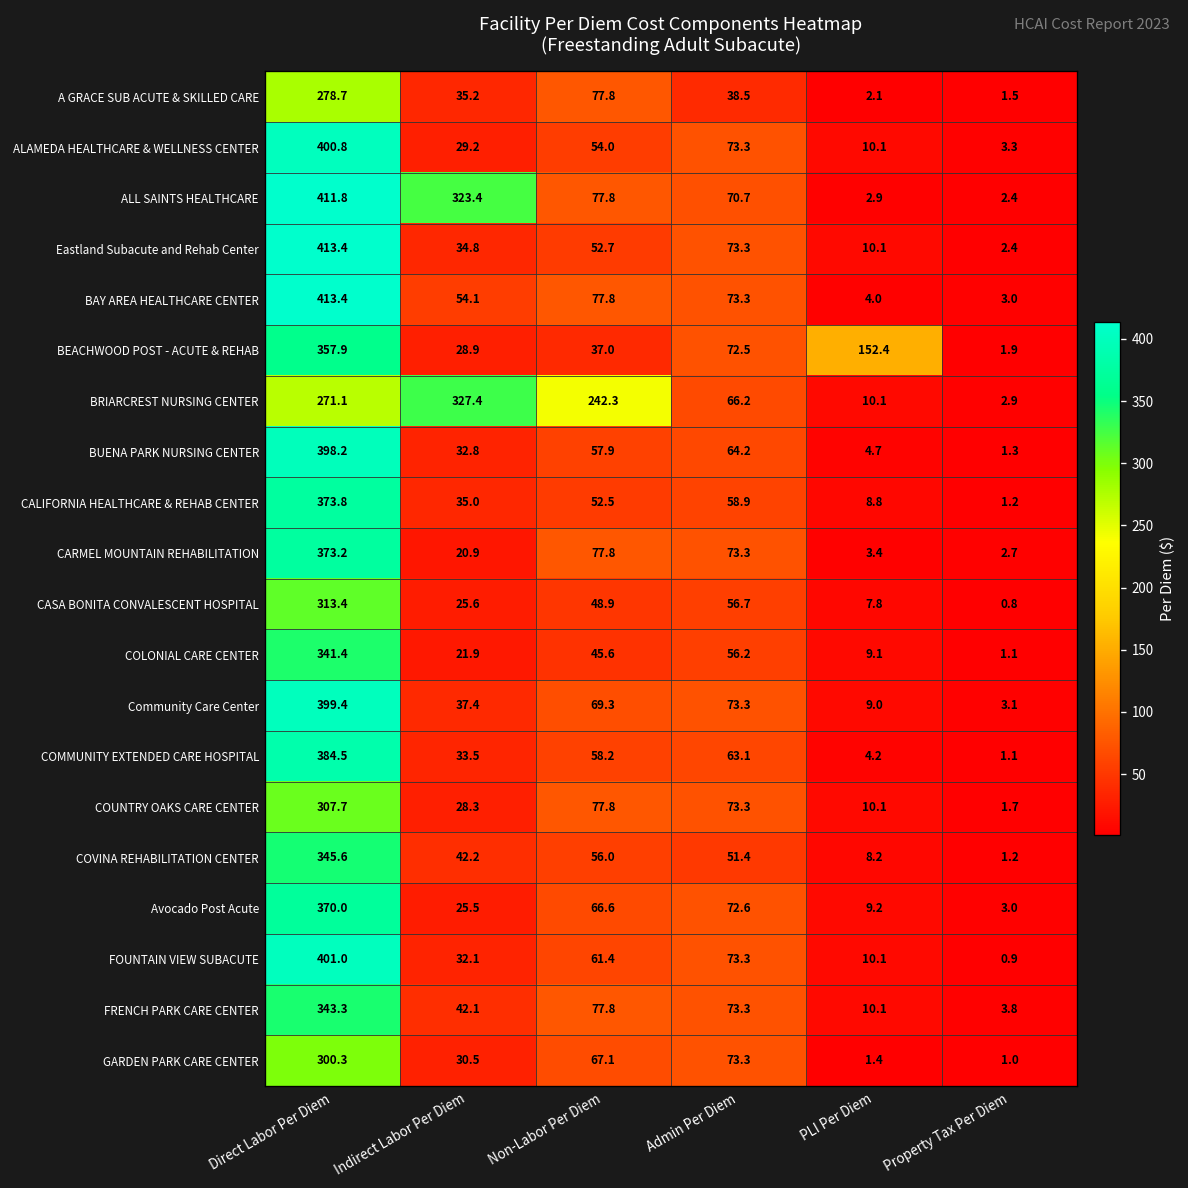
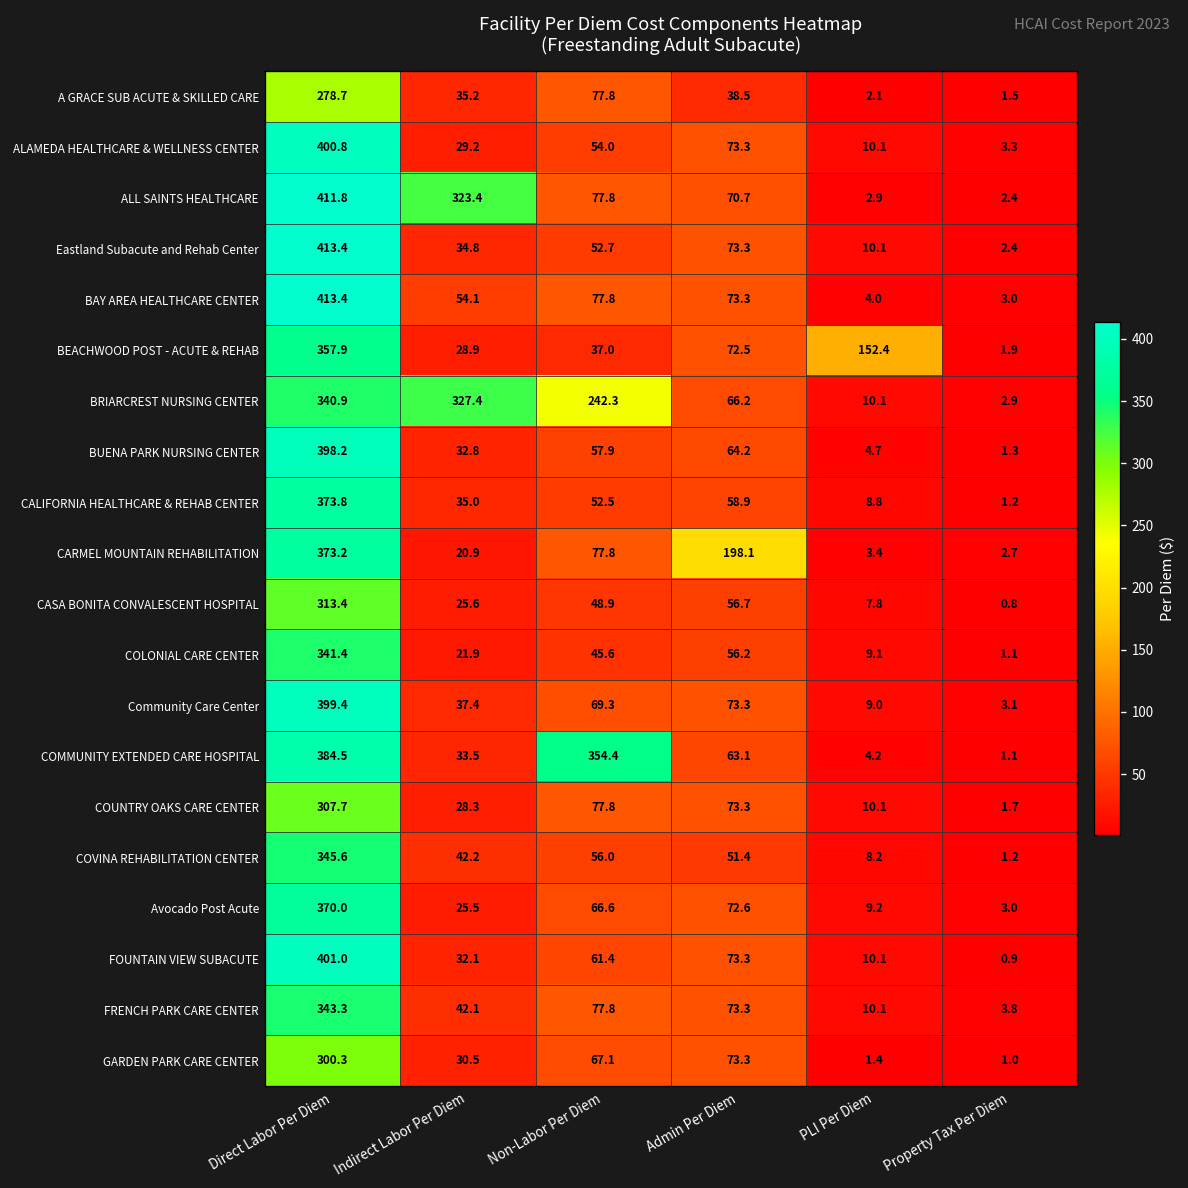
  {
    "A GRACE SUB ACUTE & SKILLED CARE": {
      "Direct Labor Per Diem": 278.7,
      "Indirect Labor Per Diem": 35.2,
      "Non-Labor Per Diem": 77.8,
      "Admin Per Diem": 38.5,
      "PLI Per Diem": 2.1,
      "Property Tax Per Diem": 1.5
    },
    "ALAMEDA HEALTHCARE & WELLNESS CENTER": {
      "Direct Labor Per Diem": 400.8,
      "Indirect Labor Per Diem": 29.2,
      "Non-Labor Per Diem": 54.0,
      "Admin Per Diem": 73.3,
      "PLI Per Diem": 10.1,
      "Property Tax Per Diem": 3.3
    },
    "ALL SAINTS HEALTHCARE": {
      "Direct Labor Per Diem": 411.8,
      "Indirect Labor Per Diem": 323.4,
      "Non-Labor Per Diem": 77.8,
      "Admin Per Diem": 70.7,
      "PLI Per Diem": 2.9,
      "Property Tax Per Diem": 2.4
    },
    "Eastland Subacute and Rehab Center": {
      "Direct Labor Per Diem": 413.4,
      "Indirect Labor Per Diem": 34.8,
      "Non-Labor Per Diem": 52.7,
      "Admin Per Diem": 73.3,
      "PLI Per Diem": 10.1,
      "Property Tax Per Diem": 2.4
    },
    "BAY AREA HEALTHCARE CENTER": {
      "Direct Labor Per Diem": 413.4,
      "Indirect Labor Per Diem": 54.1,
      "Non-Labor Per Diem": 77.8,
      "Admin Per Diem": 73.3,
      "PLI Per Diem": 4.0,
      "Property Tax Per Diem": 3.0
    },
    "BEACHWOOD POST - ACUTE & REHAB": {
      "Direct Labor Per Diem": 357.9,
      "Indirect Labor Per Diem": 28.9,
      "Non-Labor Per Diem": 37.0,
      "Admin Per Diem": 72.5,
      "PLI Per Diem": 152.4,
      "Property Tax Per Diem": 1.9
    },
    "BRIARCREST NURSING CENTER": {
-     "Direct Labor Per Diem": 271.1,
+     "Direct Labor Per Diem": 340.9,
      "Indirect Labor Per Diem": 327.4,
      "Non-Labor Per Diem": 242.3,
      "Admin Per Diem": 66.2,
      "PLI Per Diem": 10.1,
      "Property Tax Per Diem": 2.9
    },
    "BUENA PARK NURSING CENTER": {
      "Direct Labor Per Diem": 398.2,
      "Indirect Labor Per Diem": 32.8,
      "Non-Labor Per Diem": 57.9,
      "Admin Per Diem": 64.2,
      "PLI Per Diem": 4.7,
      "Property Tax Per Diem": 1.3
    },
    "CALIFORNIA HEALTHCARE & REHAB CENTER": {
      "Direct Labor Per Diem": 373.8,
      "Indirect Labor Per Diem": 35.0,
      "Non-Labor Per Diem": 52.5,
      "Admin Per Diem": 58.9,
      "PLI Per Diem": 8.8,
      "Property Tax Per Diem": 1.2
    },
    "CARMEL MOUNTAIN REHABILITATION": {
      "Direct Labor Per Diem": 373.2,
      "Indirect Labor Per Diem": 20.9,
      "Non-Labor Per Diem": 77.8,
-     "Admin Per Diem": 73.3,
+     "Admin Per Diem": 198.1,
      "PLI Per Diem": 3.4,
      "Property Tax Per Diem": 2.7
    },
    "CASA BONITA CONVALESCENT HOSPITAL": {
      "Direct Labor Per Diem": 313.4,
      "Indirect Labor Per Diem": 25.6,
      "Non-Labor Per Diem": 48.9,
      "Admin Per Diem": 56.7,
      "PLI Per Diem": 7.8,
      "Property Tax Per Diem": 0.8
    },
    "COLONIAL CARE CENTER": {
      "Direct Labor Per Diem": 341.4,
      "Indirect Labor Per Diem": 21.9,
      "Non-Labor Per Diem": 45.6,
      "Admin Per Diem": 56.2,
      "PLI Per Diem": 9.1,
      "Property Tax Per Diem": 1.1
    },
    "Community Care Center": {
      "Direct Labor Per Diem": 399.4,
      "Indirect Labor Per Diem": 37.4,
      "Non-Labor Per Diem": 69.3,
      "Admin Per Diem": 73.3,
      "PLI Per Diem": 9.0,
      "Property Tax Per Diem": 3.1
    },
    "COMMUNITY EXTENDED CARE HOSPITAL": {
      "Direct Labor Per Diem": 384.5,
      "Indirect Labor Per Diem": 33.5,
-     "Non-Labor Per Diem": 58.2,
+     "Non-Labor Per Diem": 354.4,
      "Admin Per Diem": 63.1,
      "PLI Per Diem": 4.2,
      "Property Tax Per Diem": 1.1
    },
    "COUNTRY OAKS CARE CENTER": {
      "Direct Labor Per Diem": 307.7,
      "Indirect Labor Per Diem": 28.3,
      "Non-Labor Per Diem": 77.8,
      "Admin Per Diem": 73.3,
      "PLI Per Diem": 10.1,
      "Property Tax Per Diem": 1.7
    },
    "COVINA REHABILITATION CENTER": {
      "Direct Labor Per Diem": 345.6,
      "Indirect Labor Per Diem": 42.2,
      "Non-Labor Per Diem": 56.0,
      "Admin Per Diem": 51.4,
      "PLI Per Diem": 8.2,
      "Property Tax Per Diem": 1.2
    },
    "Avocado Post Acute": {
      "Direct Labor Per Diem": 370.0,
      "Indirect Labor Per Diem": 25.5,
      "Non-Labor Per Diem": 66.6,
      "Admin Per Diem": 72.6,
      "PLI Per Diem": 9.2,
      "Property Tax Per Diem": 3.0
    },
    "FOUNTAIN VIEW SUBACUTE": {
      "Direct Labor Per Diem": 401.0,
      "Indirect Labor Per Diem": 32.1,
      "Non-Labor Per Diem": 61.4,
      "Admin Per Diem": 73.3,
      "PLI Per Diem": 10.1,
      "Property Tax Per Diem": 0.9
    },
    "FRENCH PARK CARE CENTER": {
      "Direct Labor Per Diem": 343.3,
      "Indirect Labor Per Diem": 42.1,
      "Non-Labor Per Diem": 77.8,
      "Admin Per Diem": 73.3,
      "PLI Per Diem": 10.1,
      "Property Tax Per Diem": 3.8
    },
    "GARDEN PARK CARE CENTER": {
      "Direct Labor Per Diem": 300.3,
      "Indirect Labor Per Diem": 30.5,
      "Non-Labor Per Diem": 67.1,
      "Admin Per Diem": 73.3,
      "PLI Per Diem": 1.4,
      "Property Tax Per Diem": 1.0
    }
  }
